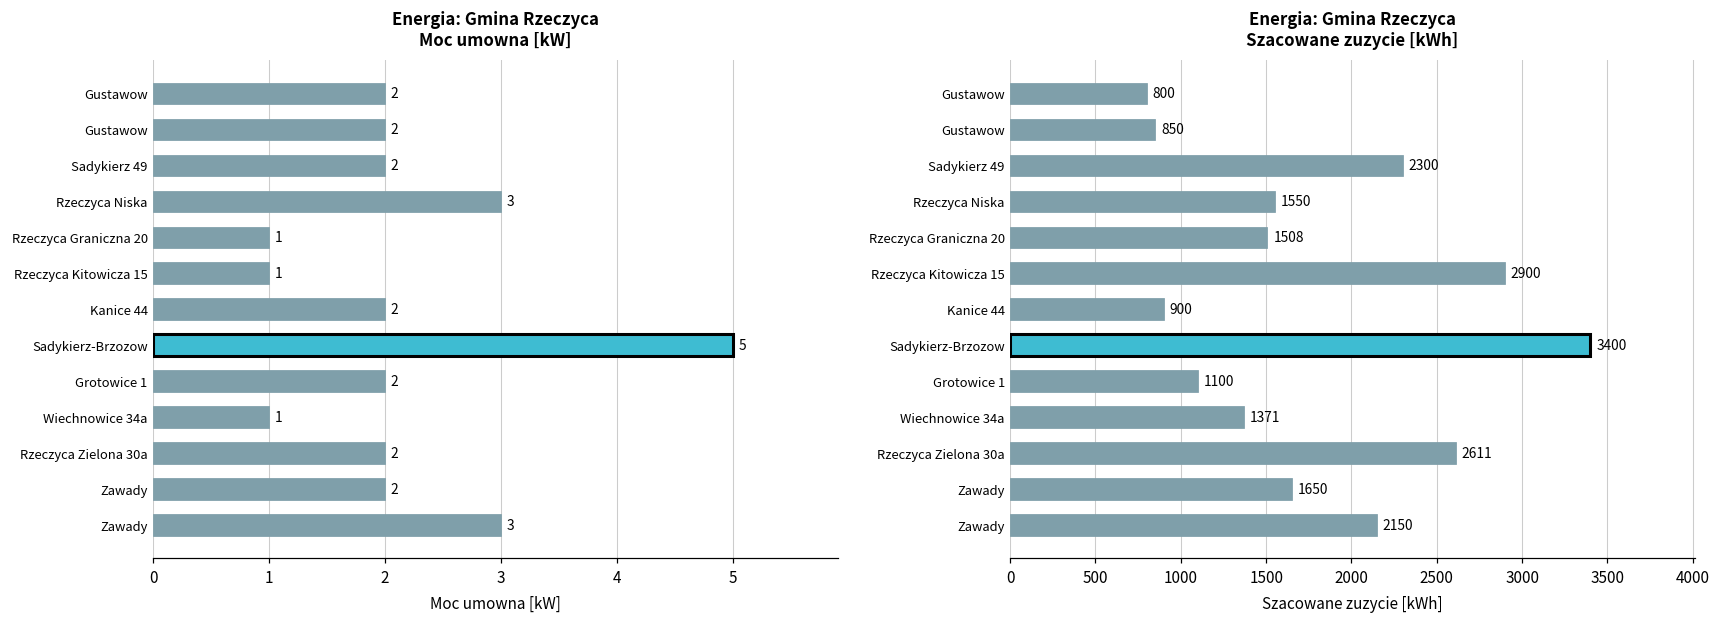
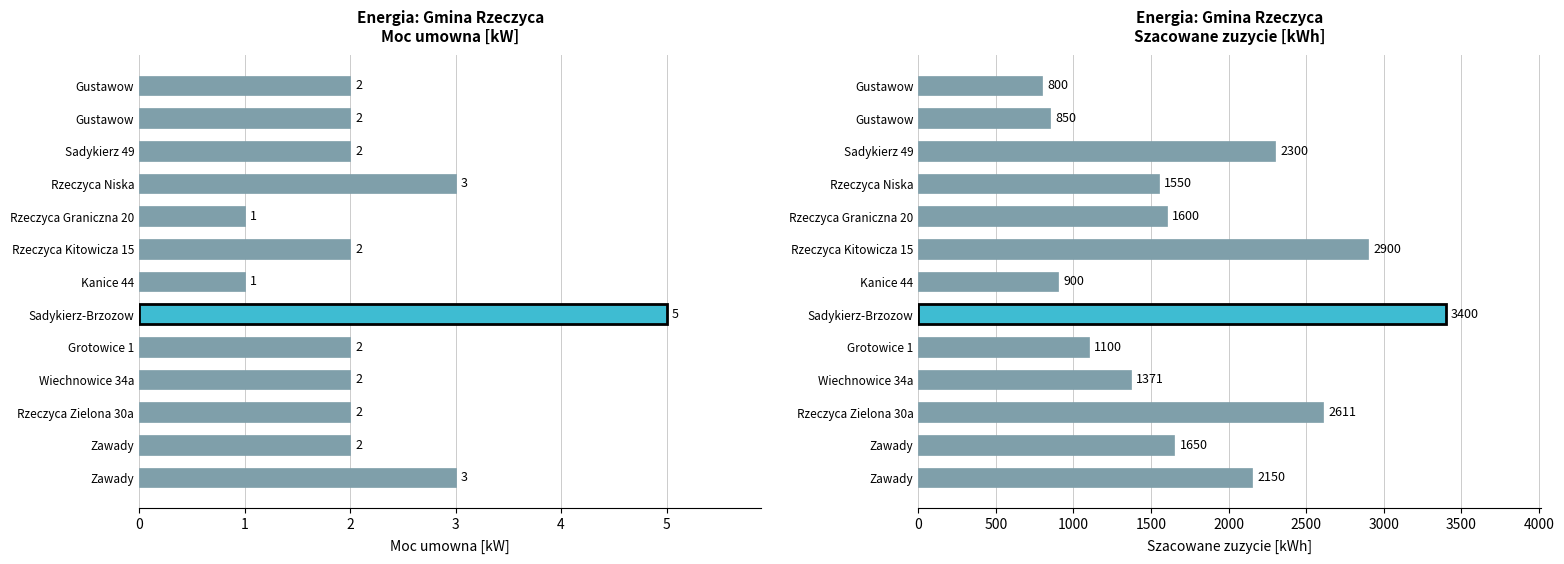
  {
    "Energia: Gmina Rzeczyca Moc umowna [kW]": {
      "Sadykierz 49": 2,
      "Rzeczyca Niska": 3,
      "Rzeczyca Graniczna 20": 1,
-     "Rzeczyca Kitowicza 15": 1,
-     "Kanice 44": 2,
+     "Rzeczyca Kitowicza 15": 2,
+     "Kanice 44": 1,
      "Sadykierz-Brzozow": 5,
      "Grotowice 1": 2,
-     "Wiechnowice 34a": 1,
+     "Wiechnowice 34a": 2,
      "Rzeczyca Zielona 30a": 2
    },
    "Energia: Gmina Rzeczyca Szacowane zuzycie [kWh]": {
      "Sadykierz 49": 2300,
      "Rzeczyca Niska": 1550,
-     "Rzeczyca Graniczna 20": 1508,
+     "Rzeczyca Graniczna 20": 1600,
      "Rzeczyca Kitowicza 15": 2900,
      "Kanice 44": 900,
      "Sadykierz-Brzozow": 3400,
      "Grotowice 1": 1100,
      "Wiechnowice 34a": 1371,
      "Rzeczyca Zielona 30a": 2611
    }
  }
